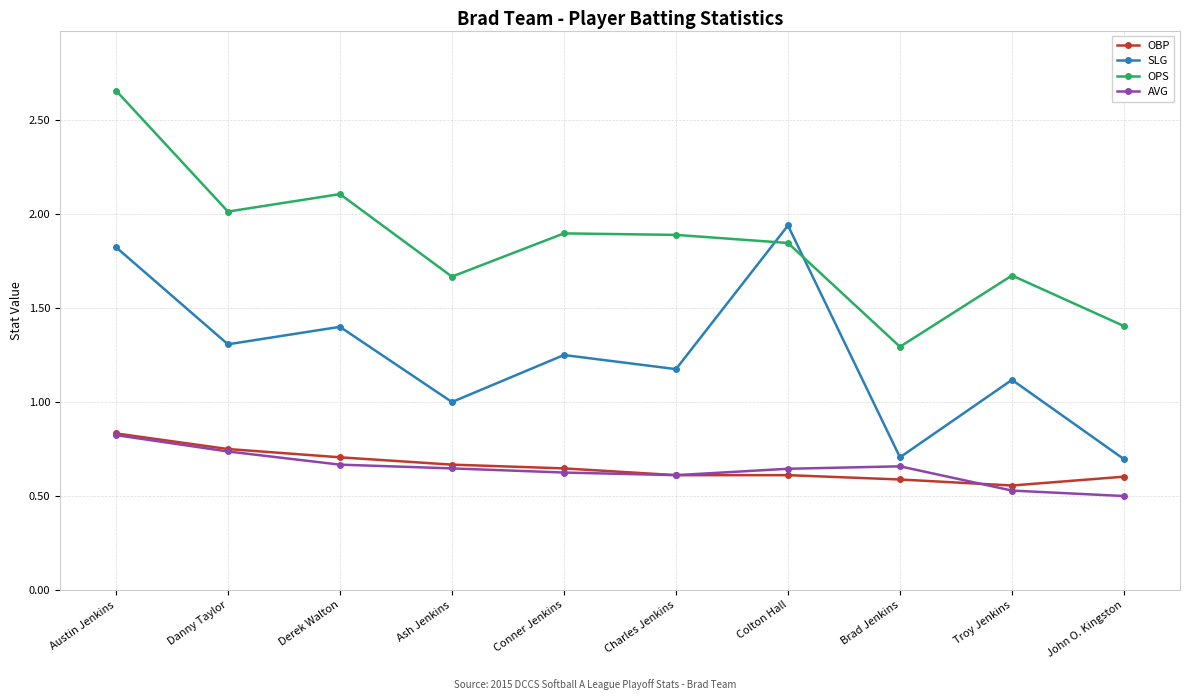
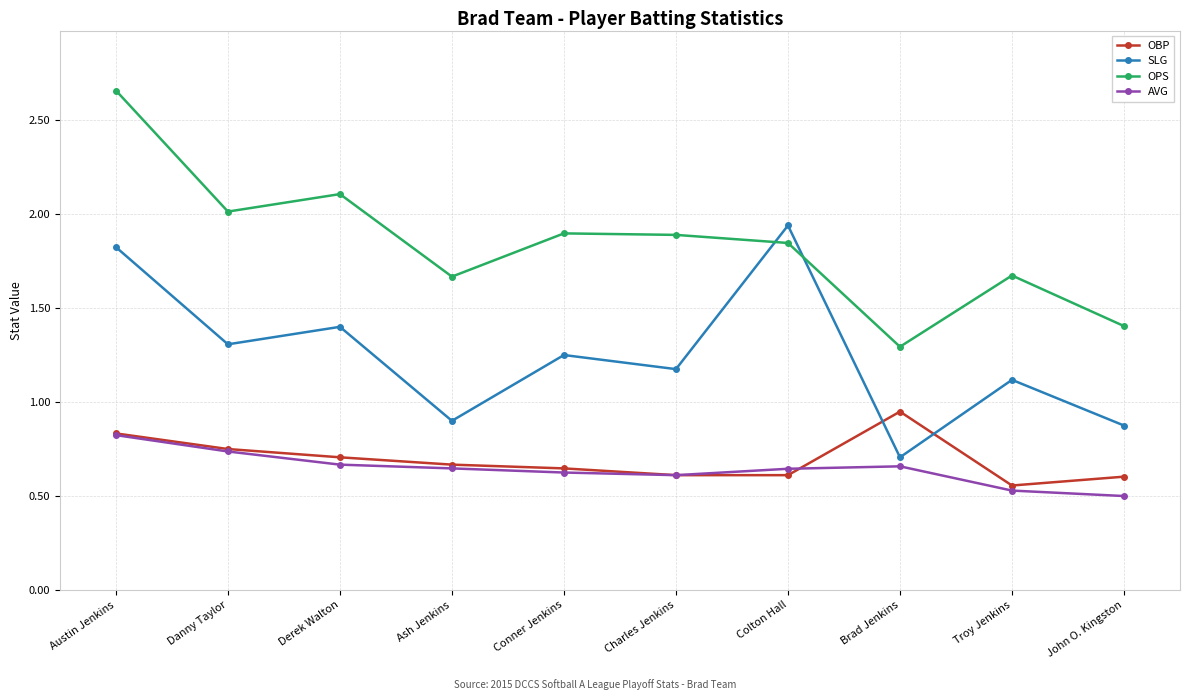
  {
    "OBP": {
      "Derek Walton": 0.71,
      "Ash Jenkins": 0.67,
      "Conner Jenkins": 0.65,
      "Colton Hall": 0.61,
-     "Brad Jenkins": 0.59,
+     "Brad Jenkins": 0.95,
      "Troy Jenkins": 0.56,
      "John O. Kingston": 0.60
    },
    "SLG": {
      "Austin Jenkins": 1.82,
      "Danny Taylor": 1.31,
      "Derek Walton": 1.40,
-     "Ash Jenkins": 1.0,
+     "Ash Jenkins": 0.9,
      "Conner Jenkins": 1.25,
      "Charles Jenkins": 1.18,
      "Colton Hall": 1.94,
      "Brad Jenkins": 0.71,
      "Troy Jenkins": 1.12,
-     "John O. Kingston": 0.70
+     "John O. Kingston": 0.88
    },
    "OPS": {
      "Austin Jenkins": 2.66,
      "Danny Taylor": 2.01,
      "Derek Walton": 2.11,
      "Ash Jenkins": 1.67,
      "Conner Jenkins": 1.90,
      "Charles Jenkins": 1.89,
      "Colton Hall": 1.85,
      "Brad Jenkins": 1.29,
      "Troy Jenkins": 1.67,
      "John O. Kingston": 1.40
    },
    "AVG": {
      "Derek Walton": 0.67,
      "Ash Jenkins": 0.65,
      "Conner Jenkins": 0.63,
      "Colton Hall": 0.65,
      "Brad Jenkins": 0.66,
      "Troy Jenkins": 0.53,
      "John O. Kingston": 0.50
    }
  }
